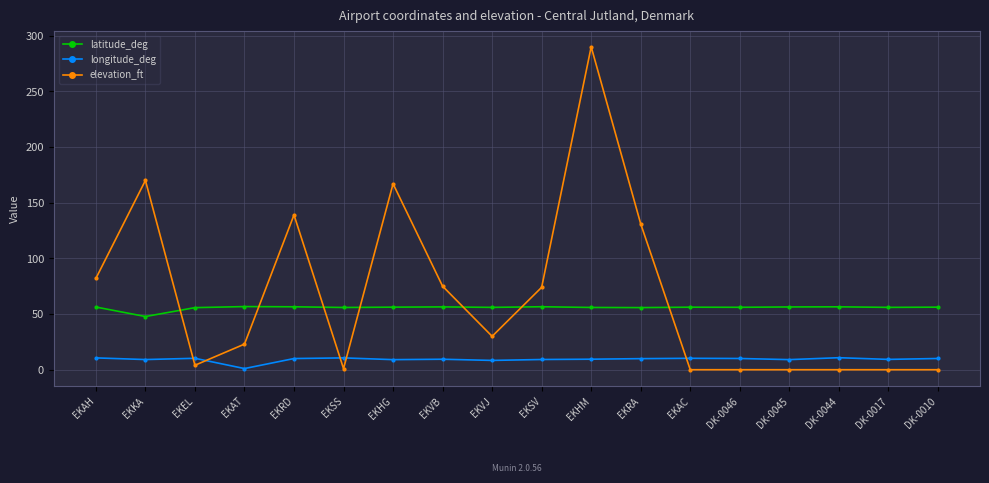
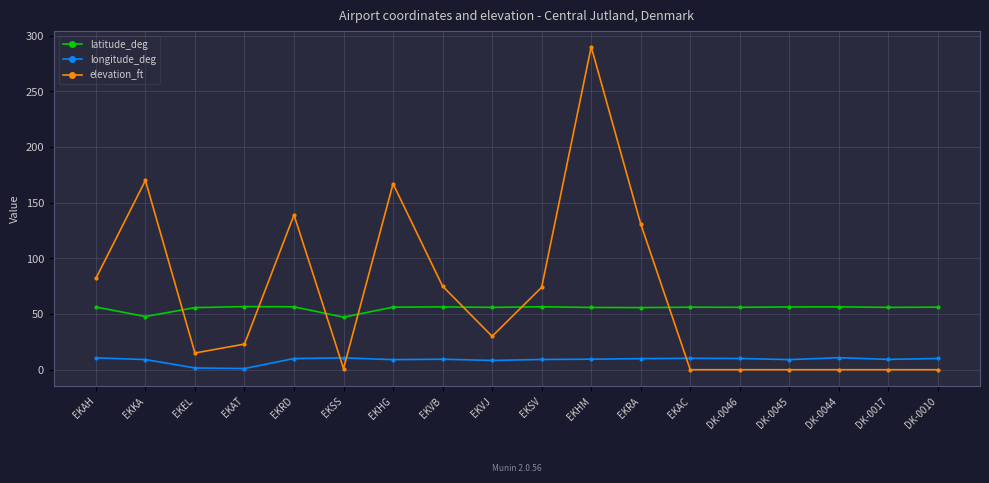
  {
    "latitude_deg": {
      "EKAH": 56,
      "EKKA": 48,
      "EKEL": 56,
      "EKAT": 57,
      "EKRD": 57,
-     "EKSS": 56,
+     "EKSS": 47,
      "EKHG": 56,
      "EKVB": 56,
      "EKVJ": 56,
      "EKSV": 57,
      "EKHM": 56,
      "EKRA": 56,
      "EKAC": 56,
      "DK-0046": 56,
      "DK-0045": 56,
      "DK-0044": 56,
      "DK-0017": 56,
      "DK-0010": 56
    },
    "longitude_deg": {
      "EKAH": 11,
      "EKKA": 9,
-     "EKEL": 10,
+     "EKEL": 2,
      "EKAT": 1,
      "EKRD": 10,
      "EKSS": 11,
      "EKHG": 9,
      "EKVB": 9,
      "EKVJ": 8,
      "EKSV": 9,
      "EKHM": 9,
      "EKRA": 10,
      "EKAC": 10,
      "DK-0046": 10,
      "DK-0045": 9,
      "DK-0044": 11,
      "DK-0017": 9,
      "DK-0010": 10
    },
    "elevation_ft": {
      "EKAH": 82,
      "EKKA": 170,
-     "EKEL": 4,
+     "EKEL": 15,
      "EKAT": 23,
      "EKRD": 139,
      "EKSS": 1,
      "EKHG": 167,
      "EKVB": 75,
      "EKVJ": 30,
      "EKSV": 74,
      "EKHM": 290,
      "EKRA": 131,
      "EKAC": 0,
      "DK-0046": 0,
      "DK-0045": 0,
      "DK-0044": 0,
      "DK-0017": 0,
      "DK-0010": 0
    }
  }
